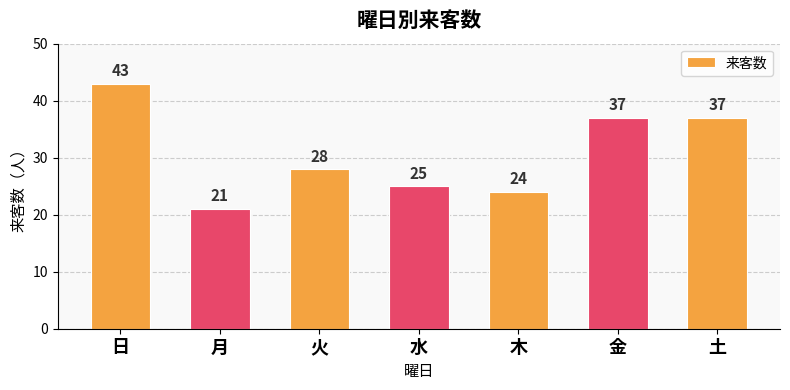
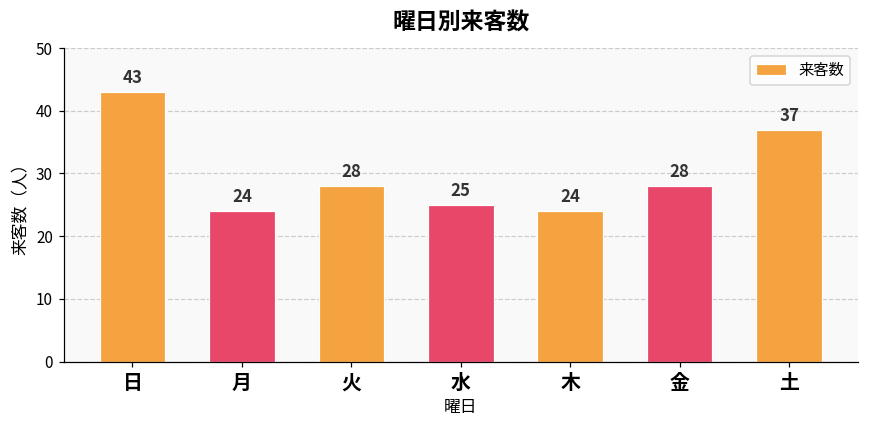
  {
    "日": 43,
-   "月": 21,
+   "月": 24,
    "火": 28,
    "水": 25,
    "木": 24,
-   "金": 37,
+   "金": 28,
    "土": 37
  }
